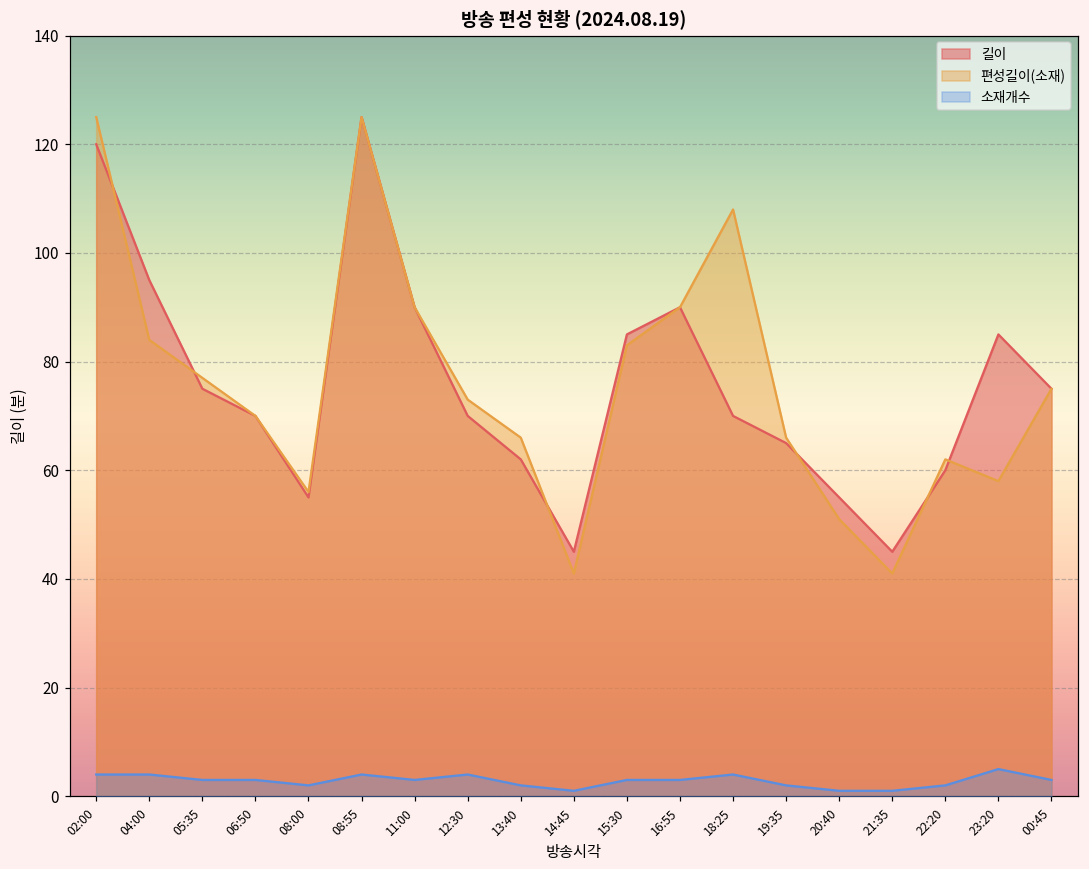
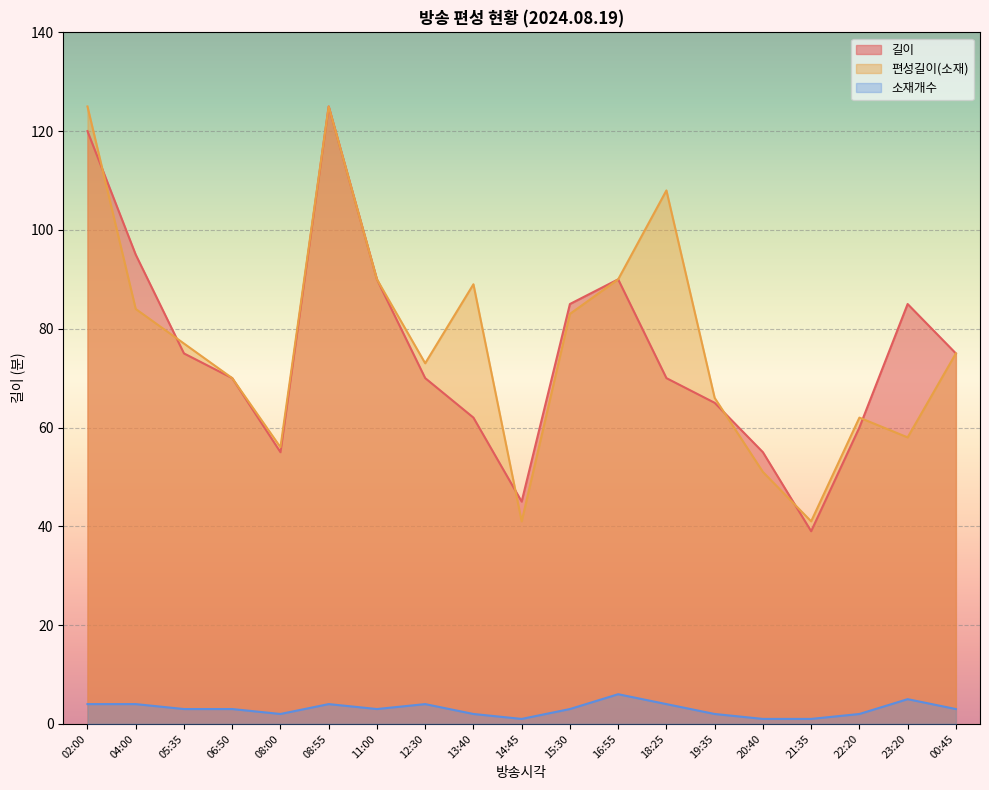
  {
    "길이": {
      "02:00": 120,
      "04:00": 95,
      "05:35": 75,
      "08:00": 55,
      "12:30": 70,
      "13:40": 62,
      "14:45": 45,
      "15:30": 85,
      "18:25": 70,
      "19:35": 65,
      "20:40": 55,
-     "21:35": 45,
+     "21:35": 39,
      "22:20": 60,
      "23:20": 85
    },
    "편성길이(소재)": {
      "02:00": 125,
      "04:00": 84,
      "05:35": 77,
      "08:00": 56,
      "12:30": 73,
-     "13:40": 66,
+     "13:40": 89,
      "14:45": 41,
      "15:30": 83,
      "18:25": 108,
      "19:35": 66,
      "20:40": 51,
      "21:35": 41,
      "22:20": 62,
      "23:20": 58
    },
    "소재개수": {
      "02:00": 4,
      "04:00": 4,
      "05:35": 3,
      "06:50": 3,
      "08:00": 2,
      "08:55": 4,
      "11:00": 3,
      "12:30": 4,
      "13:40": 2,
      "14:45": 1,
      "15:30": 3,
-     "16:55": 3,
+     "16:55": 6,
      "18:25": 4,
      "19:35": 2,
      "20:40": 1,
      "21:35": 1,
      "22:20": 2,
      "23:20": 5,
      "00:45": 3
    }
  }
